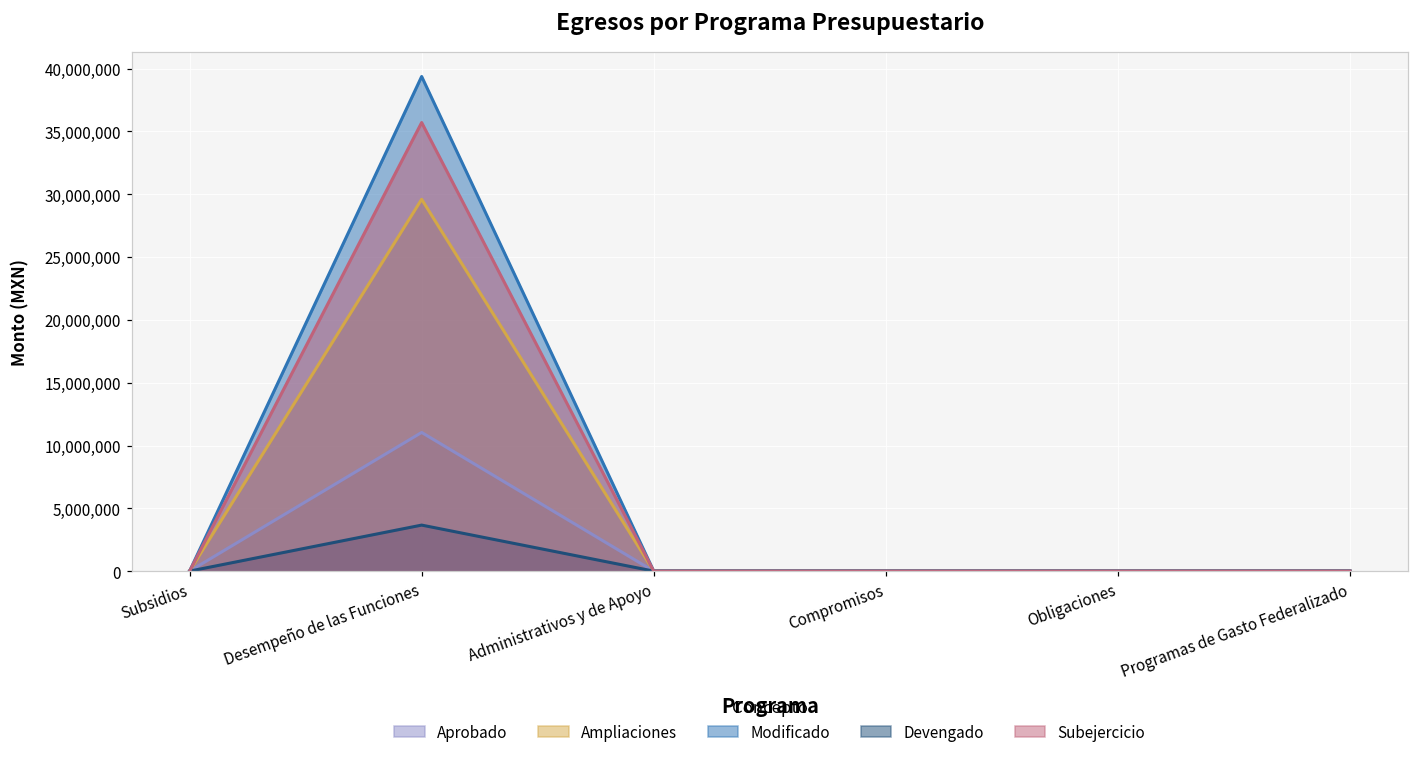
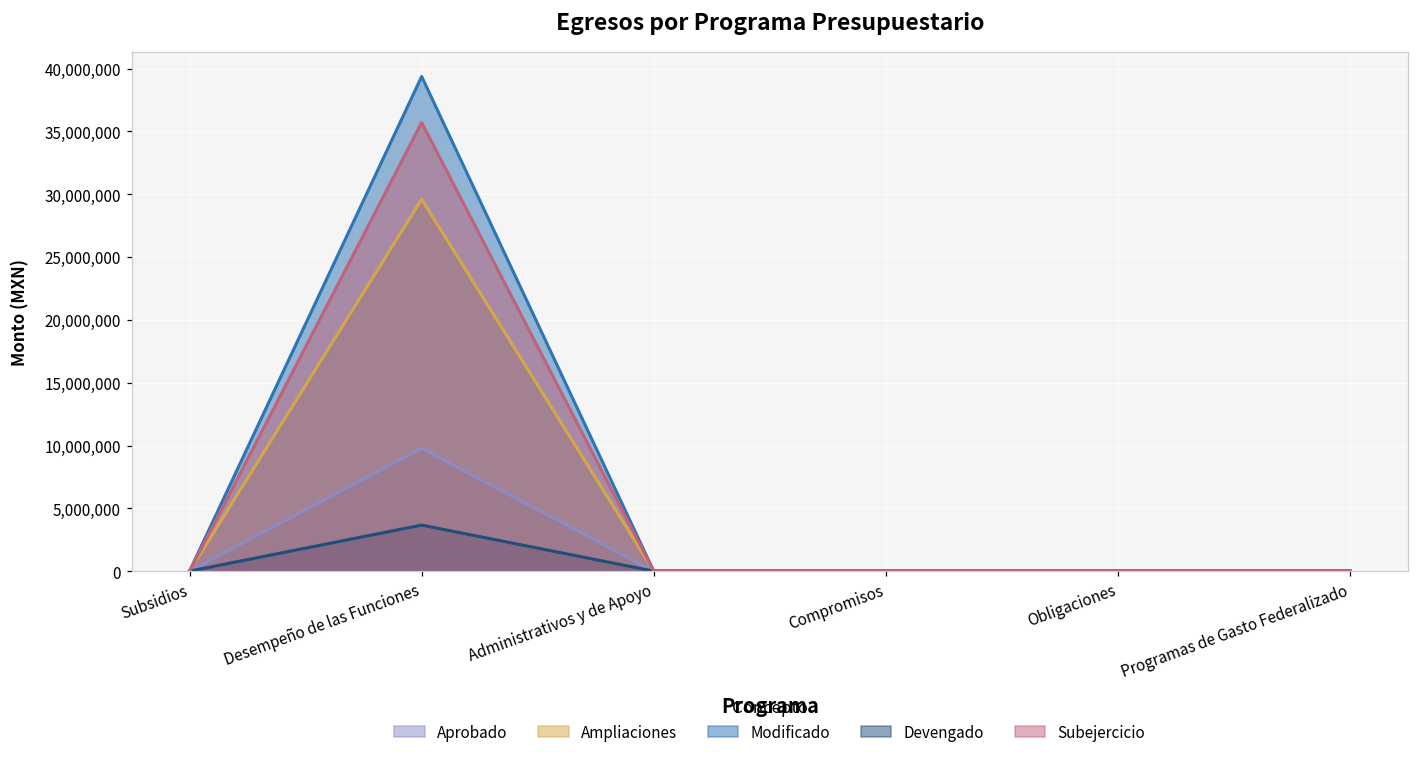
  {
    "Aprobado": {
-     "Desempeño de las Funciones": "11,000,000"
+     "Desempeño de las Funciones": "9,800,000"
    },
    "Ampliaciones": {
      "Desempeño de las Funciones": "29,600,000"
    },
    "Subejercicio": {
      "Desempeño de las Funciones": "35,700,000"
    }
  }
